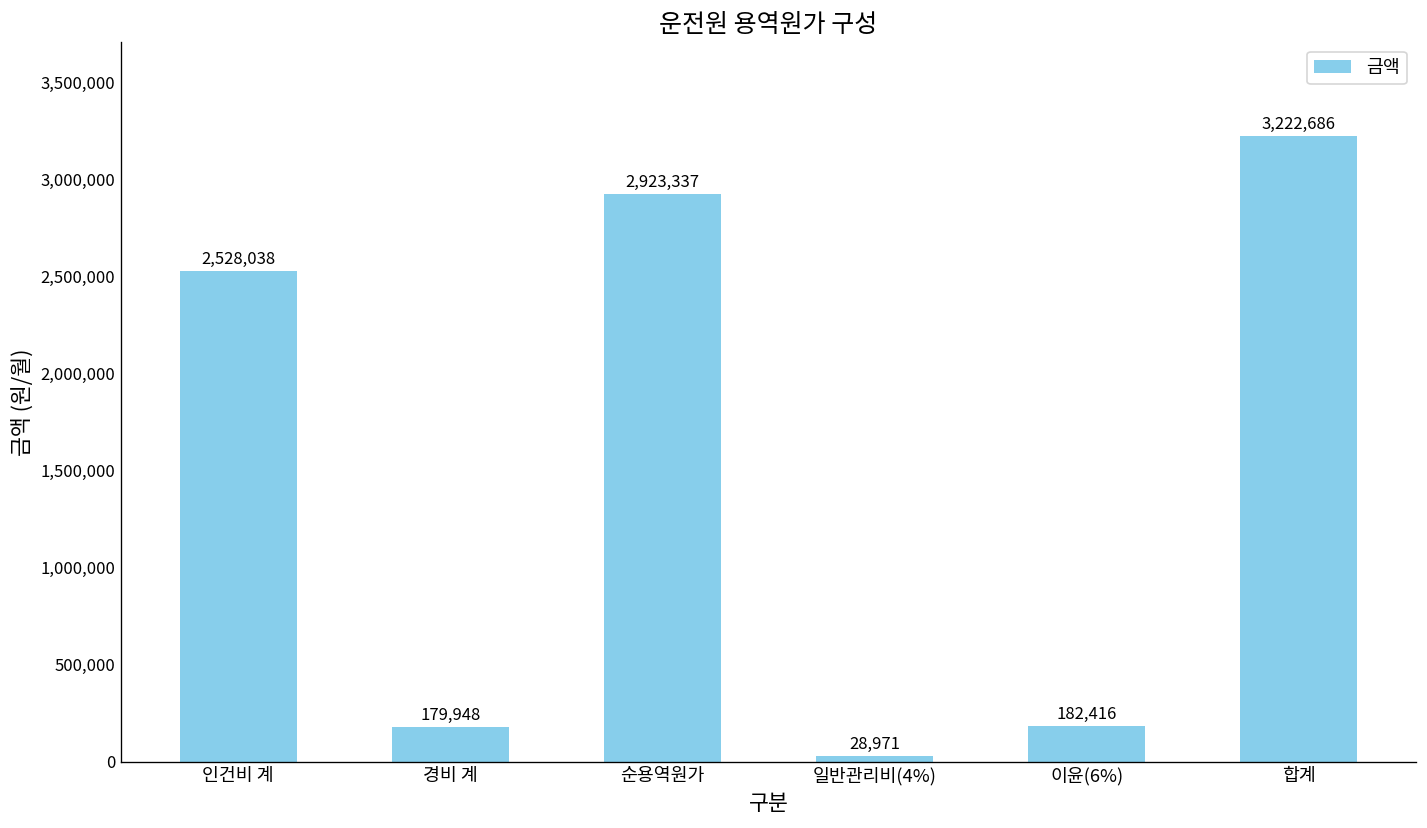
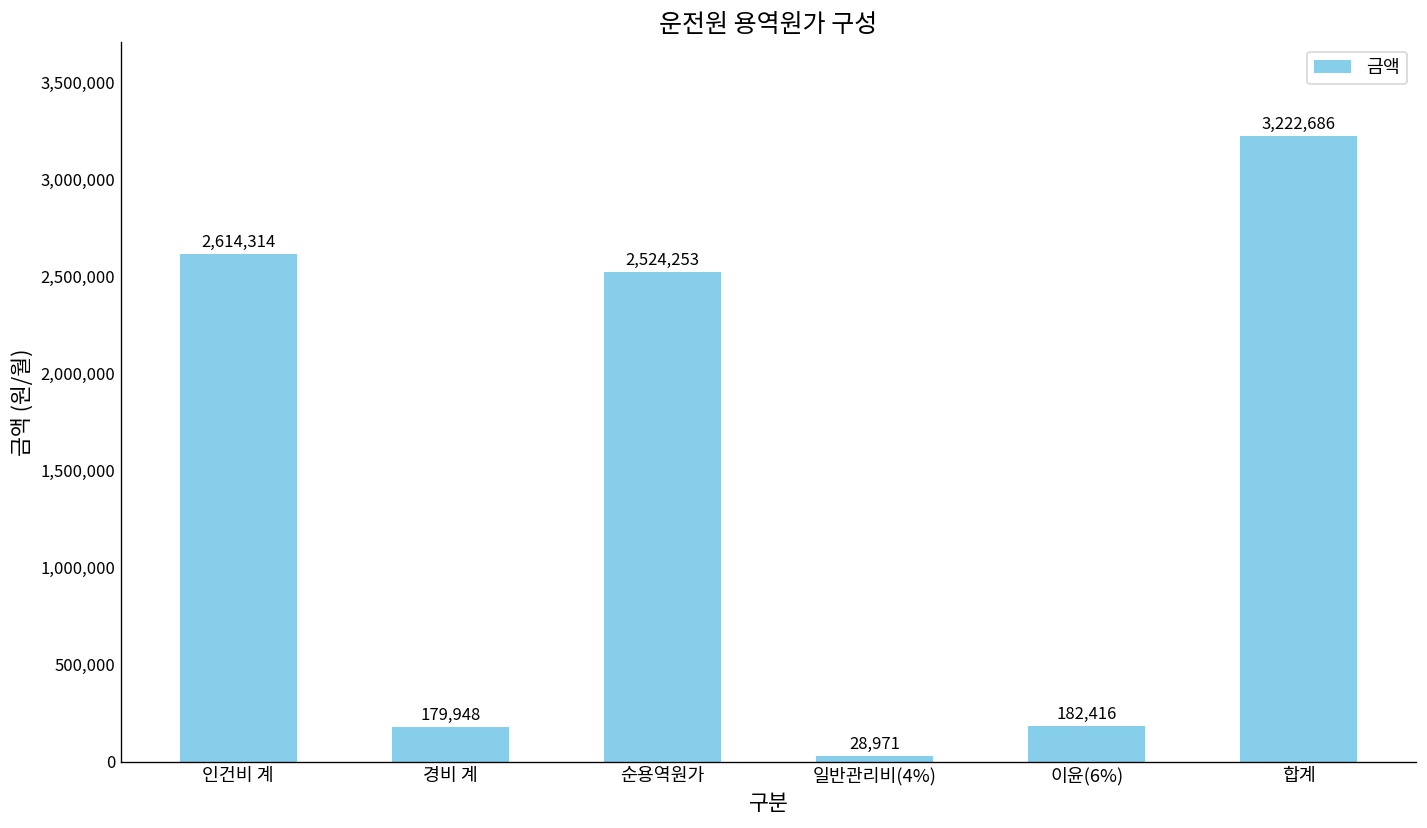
  {
-   "인건비 계": "2,528,038",
+   "인건비 계": "2,614,314",
    "경비 계": "179,948",
-   "순용역원가": "2,923,337",
+   "순용역원가": "2,524,253",
    "일반관리비(4%)": "28,971",
    "이윤(6%)": "182,416",
    "합계": "3,222,686"
  }
